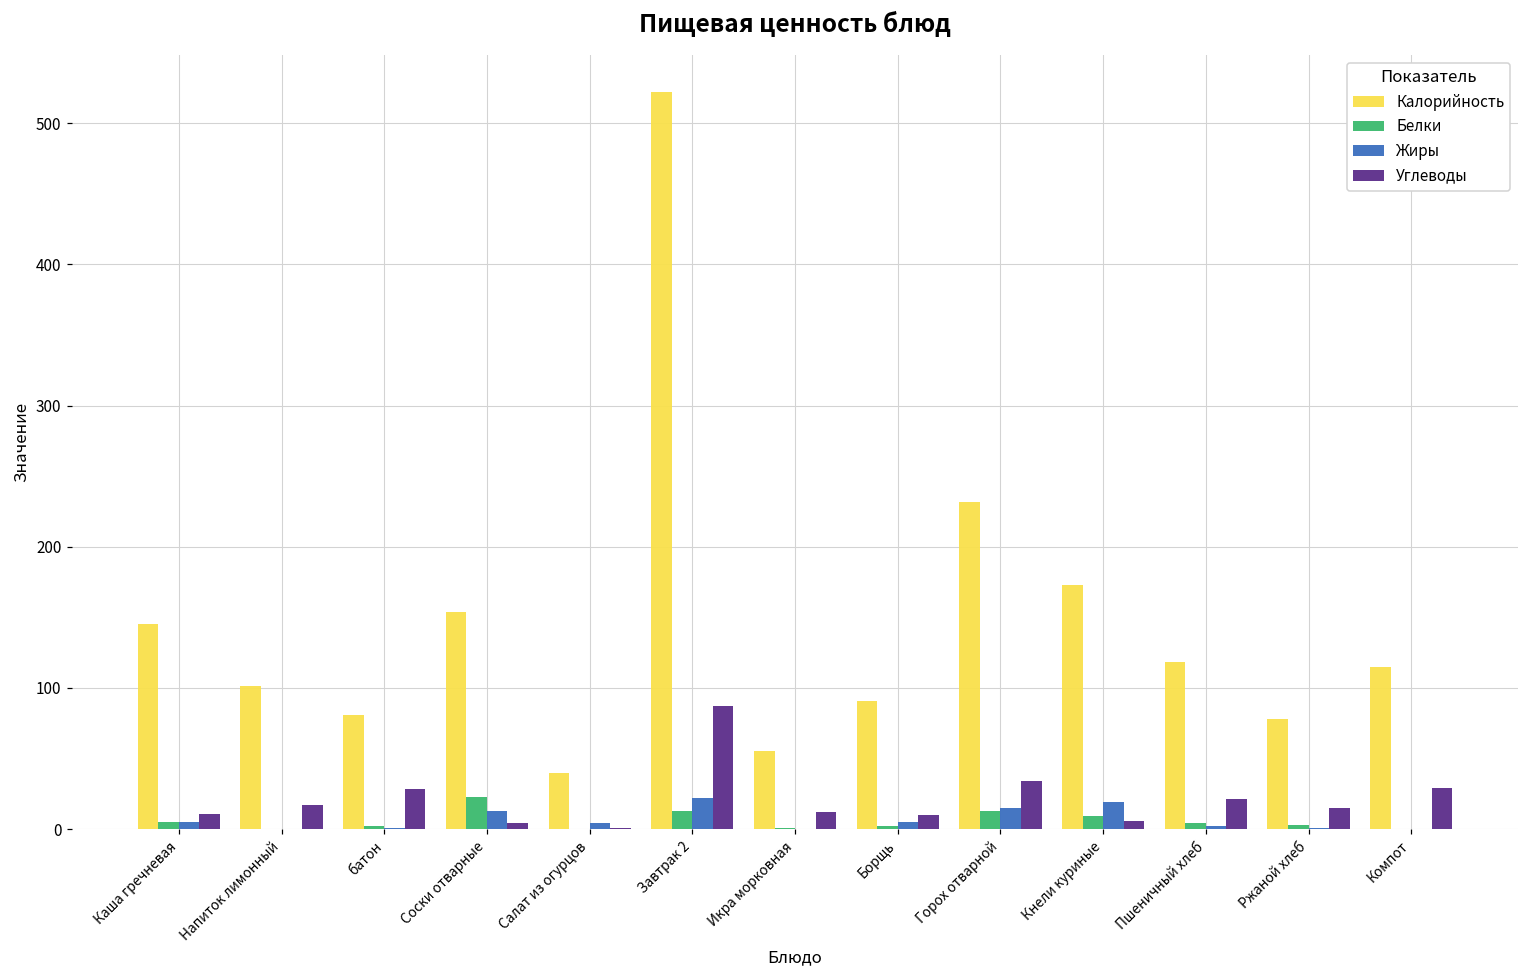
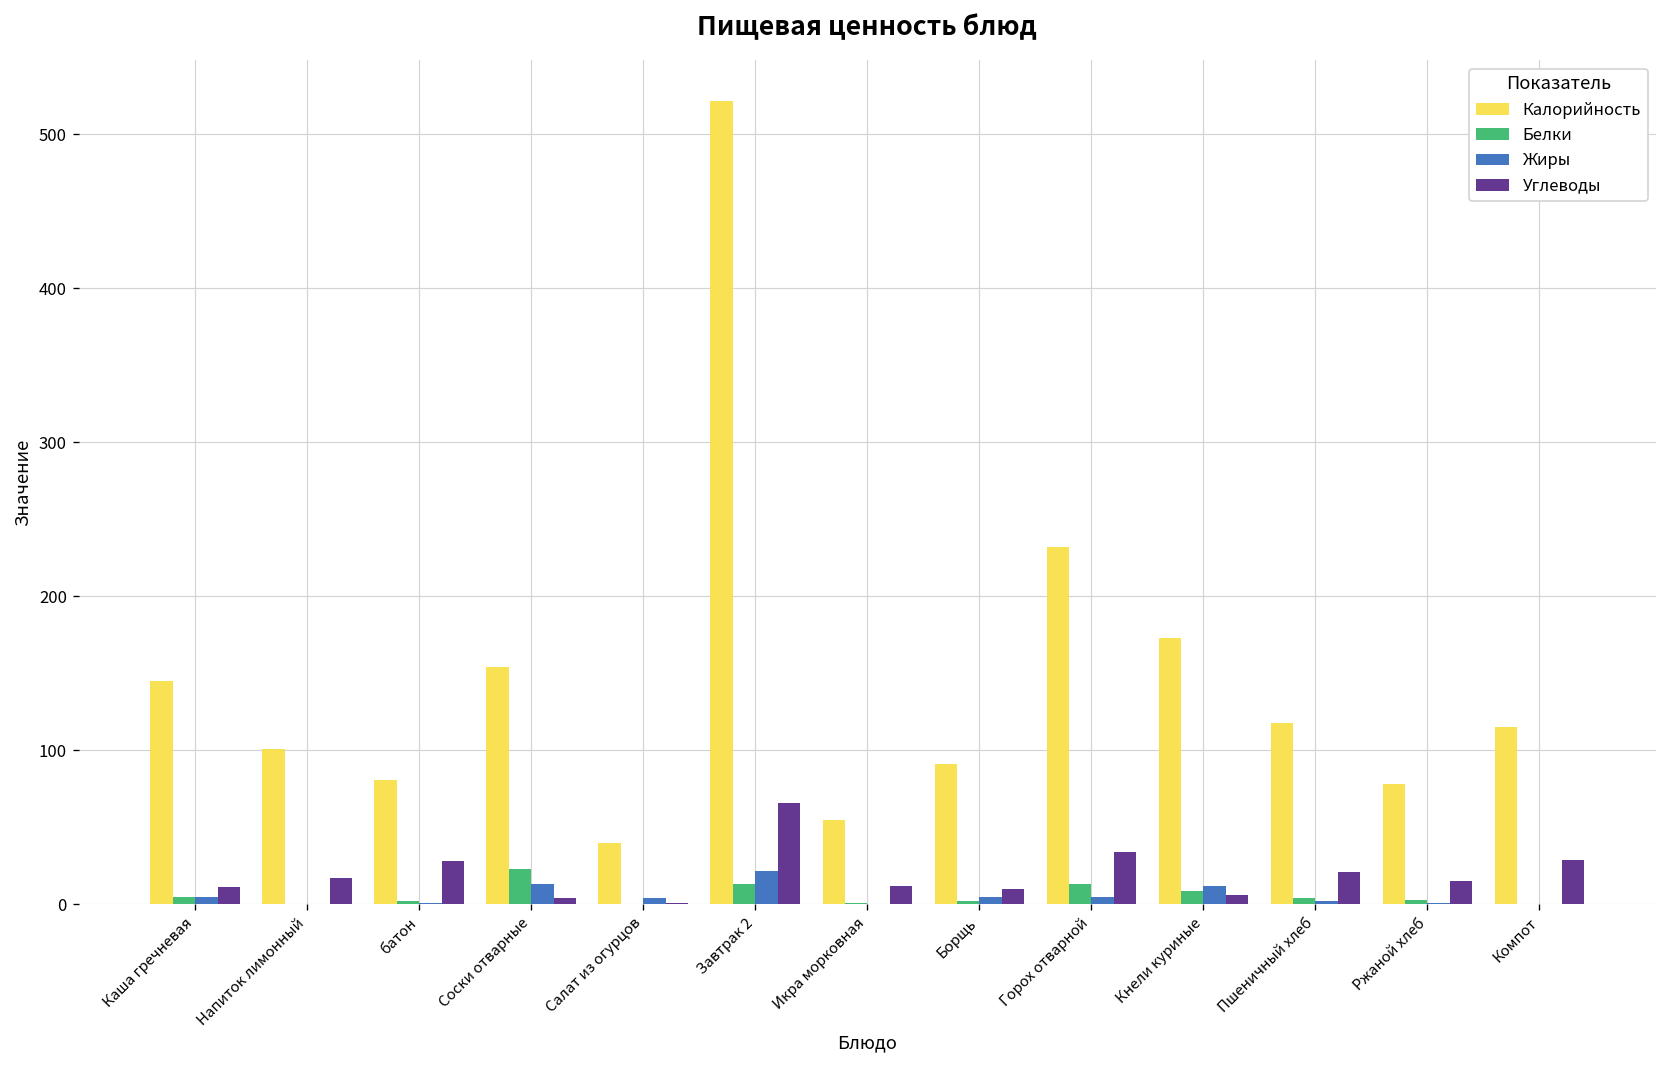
  {
    "Калорийность": {
      "Каша гречневая": 145,
      "Напиток лимонный": 101,
      "батон": 81,
      "Соски отварные": 154,
      "Салат из огурцов": 40,
      "Завтрак 2": 522,
      "Икра морковная": 55,
      "Борщь": 91,
      "Горох отварной": 232,
      "Кнели куриные": 173,
      "Пшеничный хлеб": 118,
      "Ржаной хлеб": 78,
      "Компот": 115
    },
    "Белки": {
      "Каша гречневая": 5,
      "Напиток лимонный": 0,
      "батон": 2,
      "Соски отварные": 23,
      "Салат из огурцов": 0,
      "Завтрак 2": 13,
      "Борщь": 2,
      "Горох отварной": 13,
      "Кнели куриные": 9,
      "Пшеничный хлеб": 4,
      "Ржаной хлеб": 3,
      "Компот": 0
    },
    "Жиры": {
      "Каша гречневая": 5,
      "Напиток лимонный": 0,
      "Соски отварные": 13,
      "Салат из огурцов": 4,
      "Завтрак 2": 22,
      "Икра морковная": 0,
      "Борщь": 5,
-     "Горох отварной": 15,
-     "Кнели куриные": 19,
+     "Горох отварной": 5,
+     "Кнели куриные": 12,
      "Пшеничный хлеб": 2,
      "Компот": 0
    },
    "Углеводы": {
      "Каша гречневая": 11,
      "Напиток лимонный": 17,
      "батон": 28,
      "Соски отварные": 4,
-     "Завтрак 2": 87,
+     "Завтрак 2": 66,
      "Икра морковная": 12,
      "Борщь": 10,
      "Горох отварной": 34,
      "Кнели куриные": 6,
      "Пшеничный хлеб": 21,
      "Ржаной хлеб": 15,
      "Компот": 29
    }
  }
